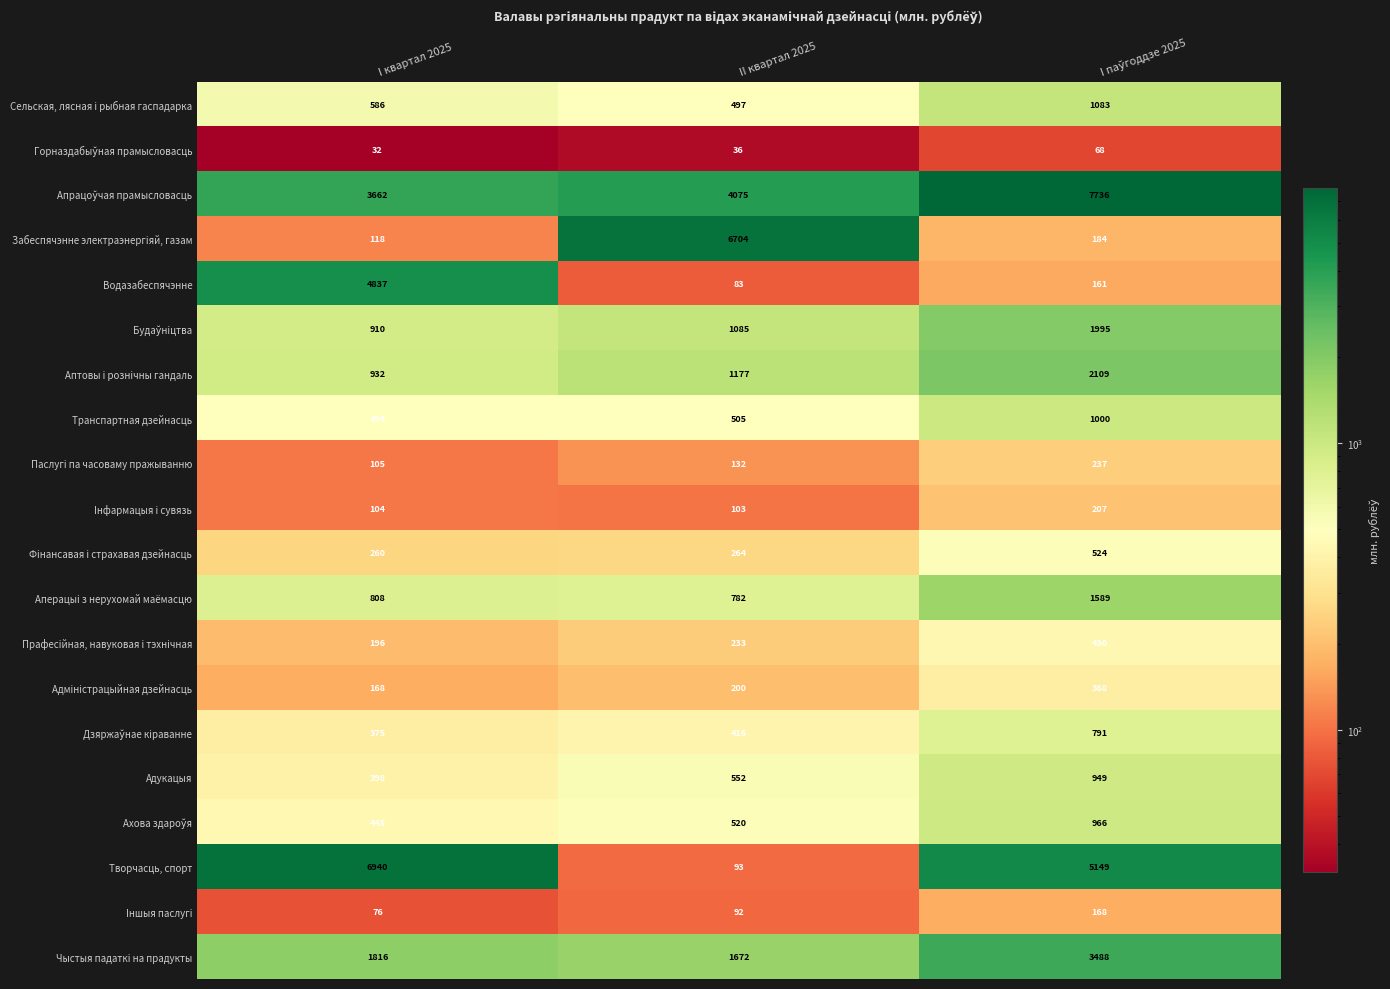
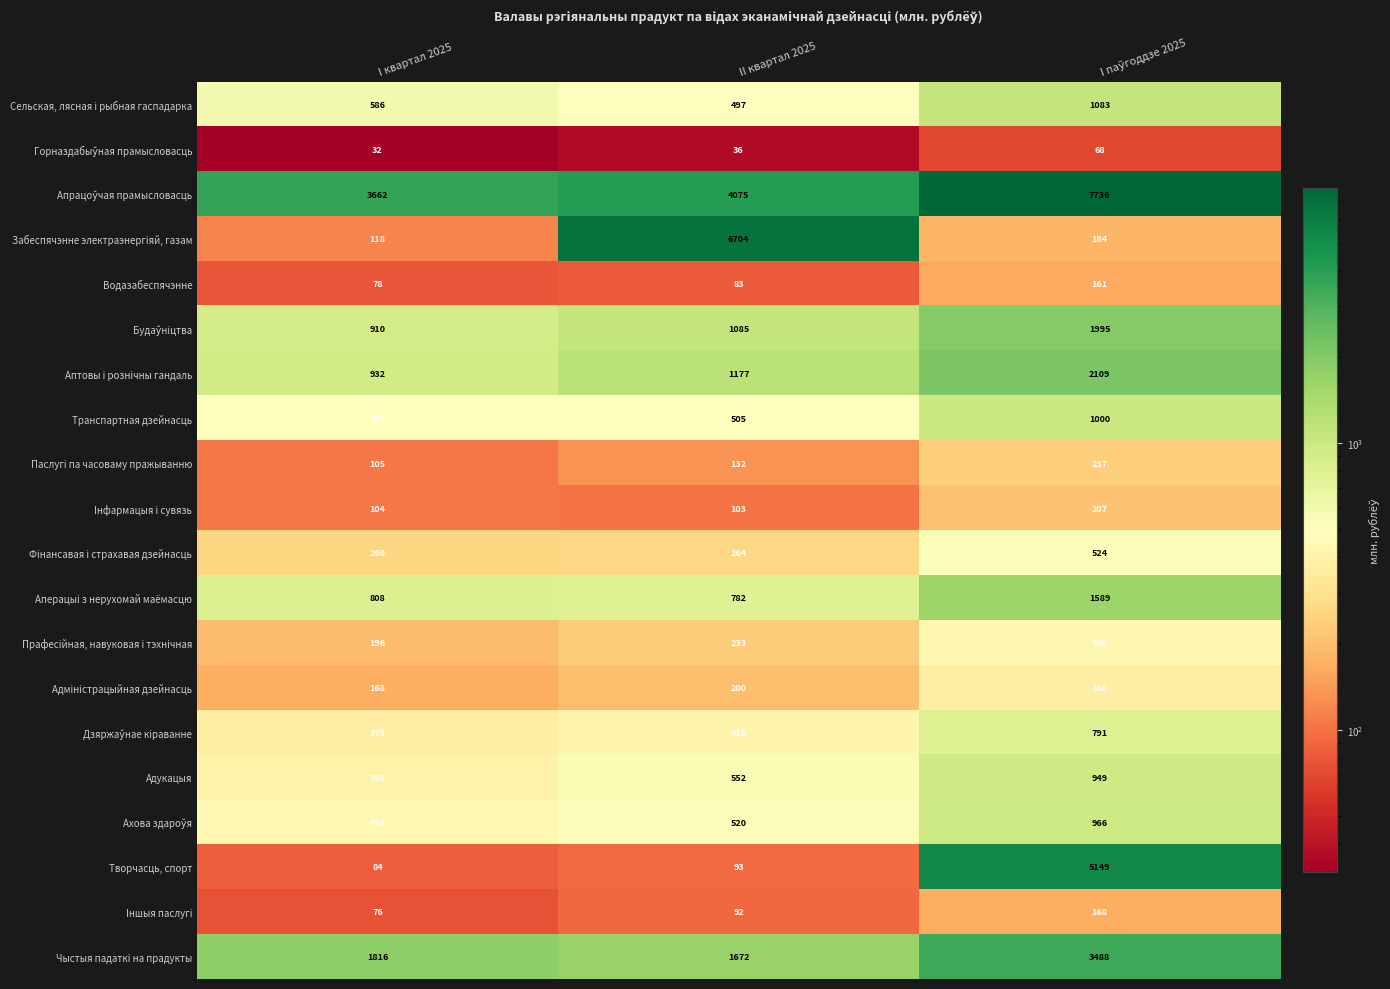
  {
    "Сельская, лясная і рыбная гаспадарка": {
      "I квартал 2025": 586,
      "II квартал 2025": 497,
      "I паўгоддзе 2025": 1083
    },
    "Горназдабыўная прамысловасць": {
      "I квартал 2025": 32,
      "II квартал 2025": 36,
      "I паўгоддзе 2025": 68
    },
    "Апрацоўчая прамысловасць": {
      "I квартал 2025": 3662,
      "II квартал 2025": 4075,
      "I паўгоддзе 2025": 7736
    },
    "Забеспячэнне электраэнергіяй, газам": {
      "I квартал 2025": 118,
      "II квартал 2025": 6704,
      "I паўгоддзе 2025": 184
    },
    "Водазабеспячэнне": {
-     "I квартал 2025": 4837,
+     "I квартал 2025": 78,
      "II квартал 2025": 83,
      "I паўгоддзе 2025": 161
    },
    "Будаўніцтва": {
      "I квартал 2025": 910,
      "II квартал 2025": 1085,
      "I паўгоддзе 2025": 1995
    },
    "Аптовы і рознічны гандаль": {
      "I квартал 2025": 932,
      "II квартал 2025": 1177,
      "I паўгоддзе 2025": 2109
    },
    "Транспартная дзейнасць": {
      "I квартал 2025": 494,
      "II квартал 2025": 505,
      "I паўгоддзе 2025": 1000
    },
    "Паслугі па часоваму пражыванню": {
      "I квартал 2025": 105,
      "II квартал 2025": 132,
      "I паўгоддзе 2025": 237
    },
    "Інфармацыя і сувязь": {
      "I квартал 2025": 104,
      "II квартал 2025": 103,
      "I паўгоддзе 2025": 207
    },
    "Фінансавая і страхавая дзейнасць": {
      "I квартал 2025": 260,
      "II квартал 2025": 264,
      "I паўгоддзе 2025": 524
    },
    "Аперацыі з нерухомай маёмасцю": {
      "I квартал 2025": 808,
      "II квартал 2025": 782,
      "I паўгоддзе 2025": 1589
    },
    "Прафесійная, навуковая і тэхнічная": {
      "I квартал 2025": 196,
      "II квартал 2025": 233,
      "I паўгоддзе 2025": 430
    },
    "Адміністрацыйная дзейнасць": {
      "I квартал 2025": 168,
      "II квартал 2025": 200,
      "I паўгоддзе 2025": 368
    },
    "Дзяржаўнае кіраванне": {
      "I квартал 2025": 375,
      "II квартал 2025": 416,
      "I паўгоддзе 2025": 791
    },
    "Адукацыя": {
      "I квартал 2025": 398,
      "II квартал 2025": 552,
      "I паўгоддзе 2025": 949
    },
    "Ахова здароўя": {
      "I квартал 2025": 445,
      "II квартал 2025": 520,
      "I паўгоддзе 2025": 966
    },
    "Творчасць, спорт": {
-     "I квартал 2025": 6940,
+     "I квартал 2025": 84,
      "II квартал 2025": 93,
      "I паўгоддзе 2025": 5149
    },
    "Іншыя паслугі": {
      "I квартал 2025": 76,
      "II квартал 2025": 92,
      "I паўгоддзе 2025": 168
    },
    "Чыстыя падаткі на прадукты": {
      "I квартал 2025": 1816,
      "II квартал 2025": 1672,
      "I паўгоддзе 2025": 3488
    }
  }
